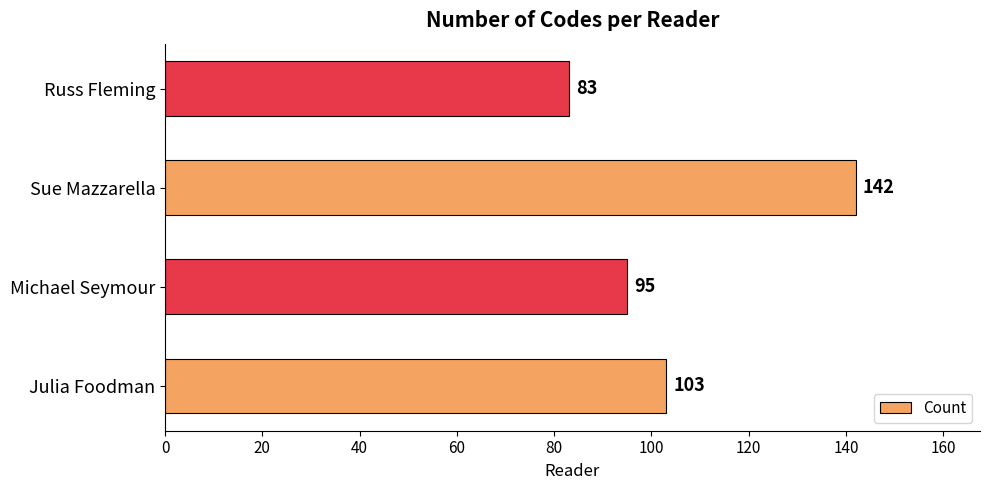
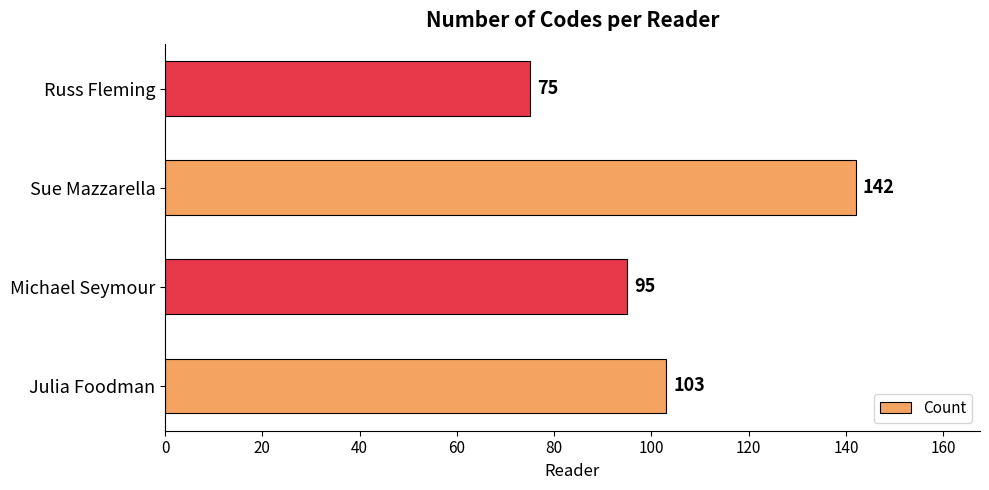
  {
-   "Russ Fleming": 83,
+   "Russ Fleming": 75,
    "Sue Mazzarella": 142,
    "Michael Seymour": 95,
    "Julia Foodman": 103
  }
